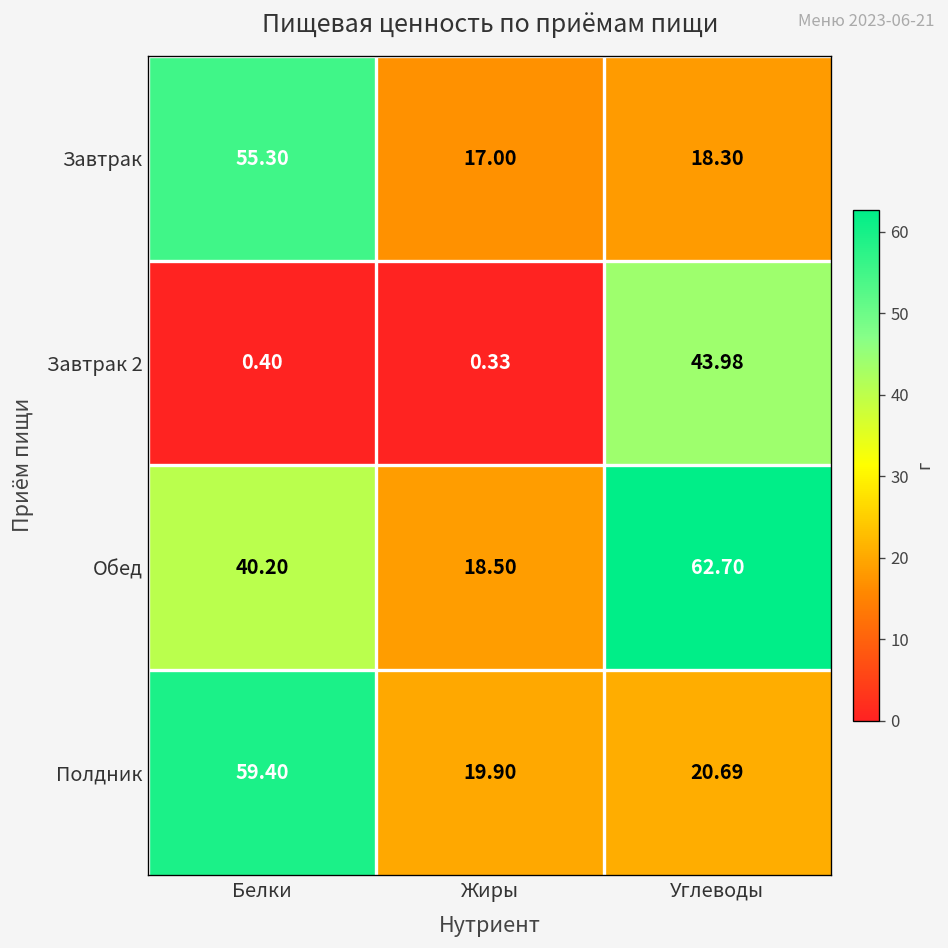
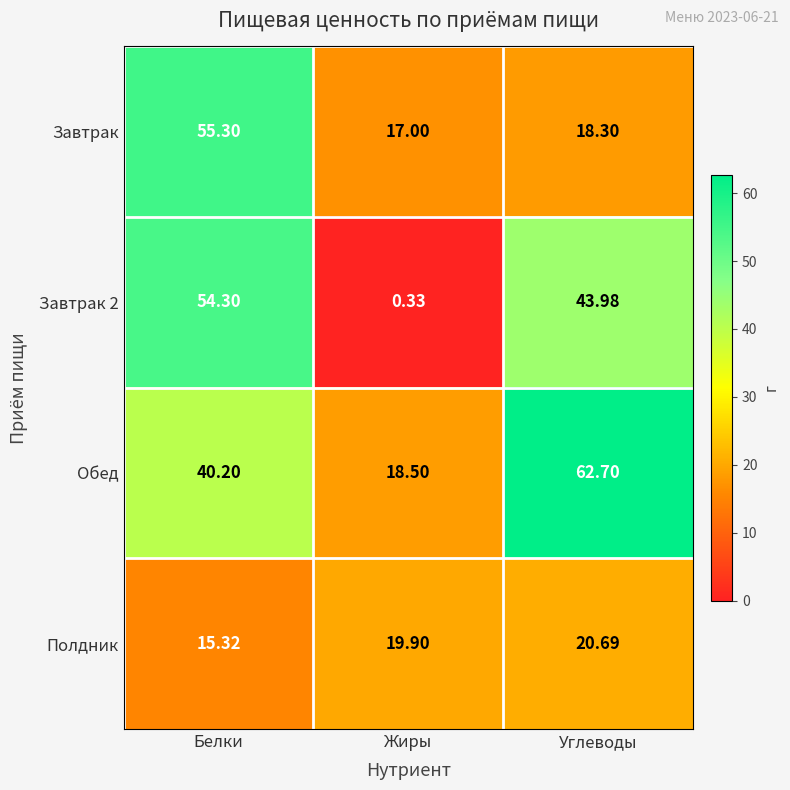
  {
    "Завтрак": {
      "Белки": 55.30,
      "Жиры": 17.00,
      "Углеводы": 18.30
    },
    "Завтрак 2": {
-     "Белки": 0.40,
+     "Белки": 54.30,
      "Жиры": 0.33,
      "Углеводы": 43.98
    },
    "Обед": {
      "Белки": 40.20,
      "Жиры": 18.50,
      "Углеводы": 62.70
    },
    "Полдник": {
-     "Белки": 59.40,
+     "Белки": 15.32,
      "Жиры": 19.90,
      "Углеводы": 20.69
    }
  }
